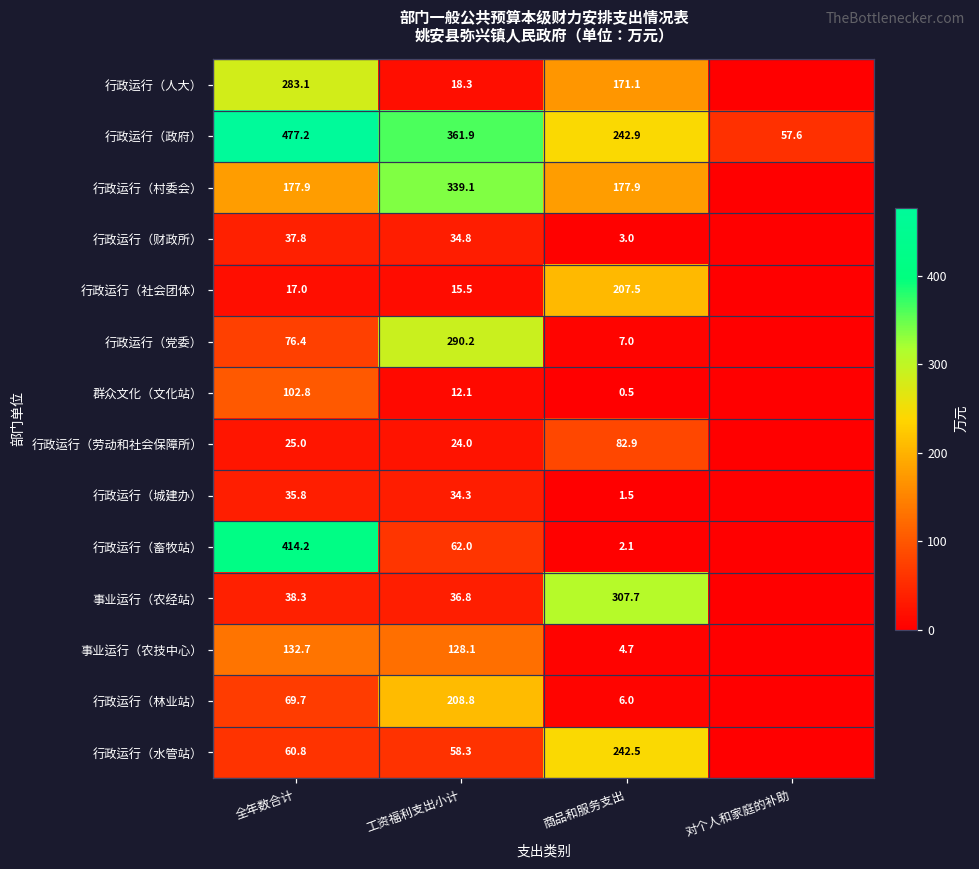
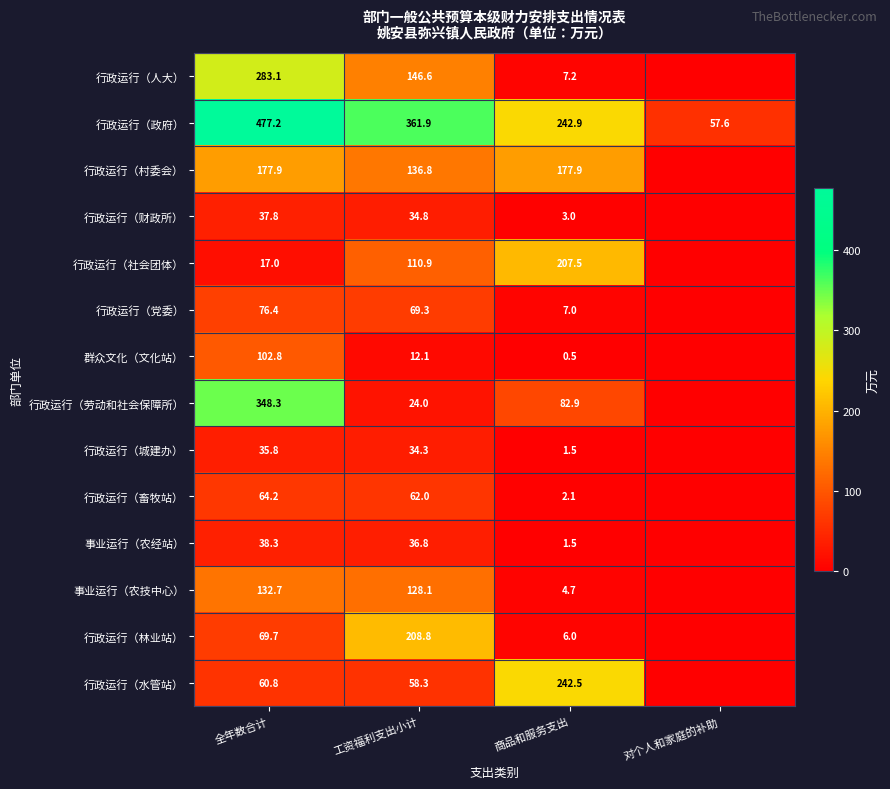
  {
    "行政运行（人大）": {
      "全年数合计": 283.1,
-     "工资福利支出小计": 18.3,
-     "商品和服务支出": 171.1
+     "工资福利支出小计": 146.6,
+     "商品和服务支出": 7.2
    },
    "行政运行（政府）": {
      "全年数合计": 477.2,
      "工资福利支出小计": 361.9,
      "商品和服务支出": 242.9,
      "对个人和家庭的补助": 57.6
    },
    "行政运行（村委会）": {
      "全年数合计": 177.9,
-     "工资福利支出小计": 339.1,
+     "工资福利支出小计": 136.8,
      "商品和服务支出": 177.9
    },
    "行政运行（财政所）": {
      "全年数合计": 37.8,
      "工资福利支出小计": 34.8,
      "商品和服务支出": 3.0
    },
    "行政运行（社会团体）": {
      "全年数合计": 17.0,
-     "工资福利支出小计": 15.5,
+     "工资福利支出小计": 110.9,
      "商品和服务支出": 207.5
    },
    "行政运行（党委）": {
      "全年数合计": 76.4,
-     "工资福利支出小计": 290.2,
+     "工资福利支出小计": 69.3,
      "商品和服务支出": 7.0
    },
    "群众文化（文化站）": {
      "全年数合计": 102.8,
      "工资福利支出小计": 12.1,
      "商品和服务支出": 0.5
    },
    "行政运行（劳动和社会保障所）": {
-     "全年数合计": 25.0,
+     "全年数合计": 348.3,
      "工资福利支出小计": 24.0,
      "商品和服务支出": 82.9
    },
    "行政运行（城建办）": {
      "全年数合计": 35.8,
      "工资福利支出小计": 34.3,
      "商品和服务支出": 1.5
    },
    "行政运行（畜牧站）": {
-     "全年数合计": 414.2,
+     "全年数合计": 64.2,
      "工资福利支出小计": 62.0,
      "商品和服务支出": 2.1
    },
    "事业运行（农经站）": {
      "全年数合计": 38.3,
      "工资福利支出小计": 36.8,
-     "商品和服务支出": 307.7
+     "商品和服务支出": 1.5
    },
    "事业运行（农技中心）": {
      "全年数合计": 132.7,
      "工资福利支出小计": 128.1,
      "商品和服务支出": 4.7
    },
    "行政运行（林业站）": {
      "全年数合计": 69.7,
      "工资福利支出小计": 208.8,
      "商品和服务支出": 6.0
    },
    "行政运行（水管站）": {
      "全年数合计": 60.8,
      "工资福利支出小计": 58.3,
      "商品和服务支出": 242.5
    }
  }
